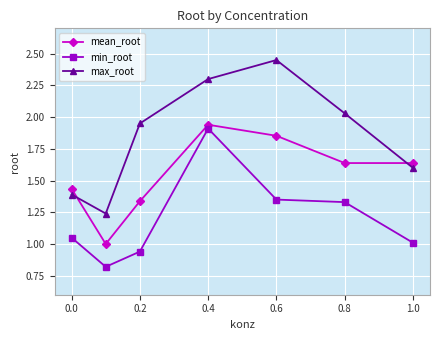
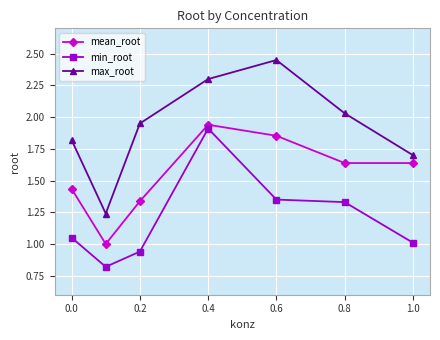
  {
    "max_root": {
-     "0.0": 1.39,
+     "0.0": 1.82,
      "0.2": 1.95,
      "0.4": 2.30,
      "0.6": 2.45,
      "0.8": 2.03,
-     "1.0": 1.6
+     "1.0": 1.7
    }
  }
